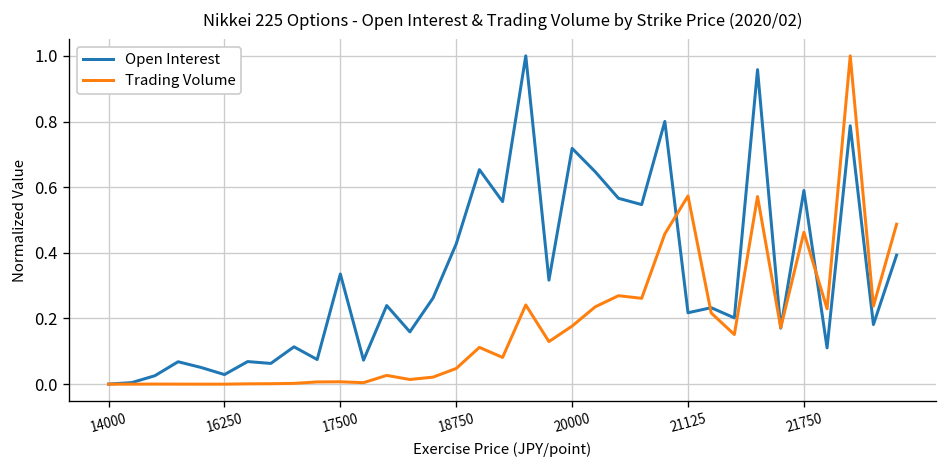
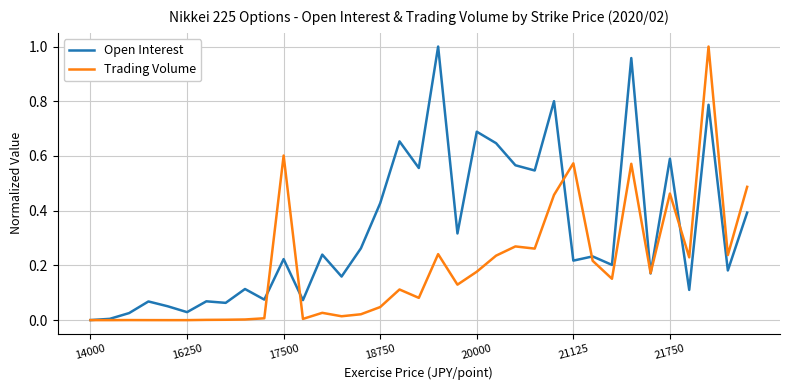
  {
    "Open Interest": {
      "16250": 0.03,
-     "17500": 0.34,
+     "17500": 0.22,
      "18750": 0.43,
-     "20000": 0.72,
+     "20000": 0.69,
      "21125": 0.22,
      "21750": 0.59
    },
    "Trading Volume": {
      "16250": 0.00,
-     "17500": 0.01,
+     "17500": 0.60,
      "18750": 0.05,
      "20000": 0.18,
      "21125": 0.57,
      "21750": 0.46
    }
  }
